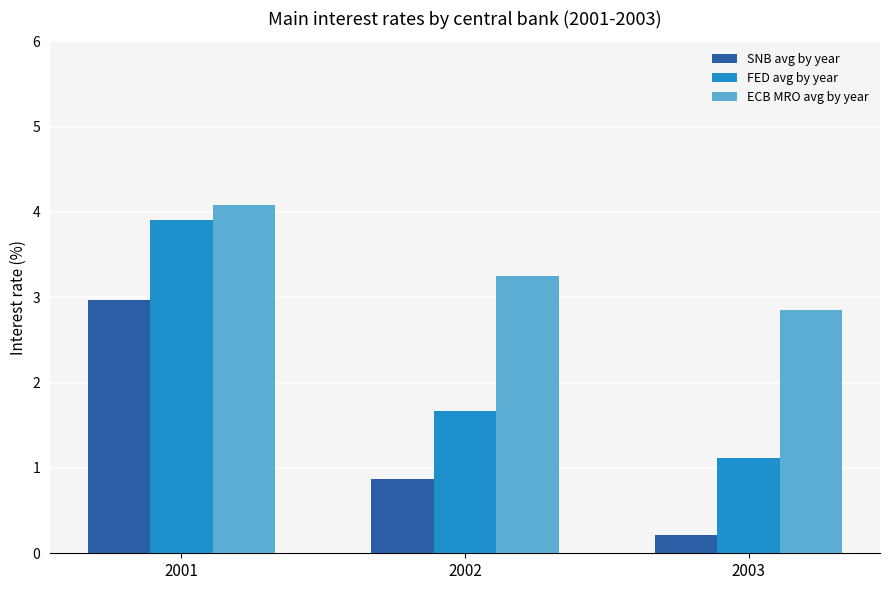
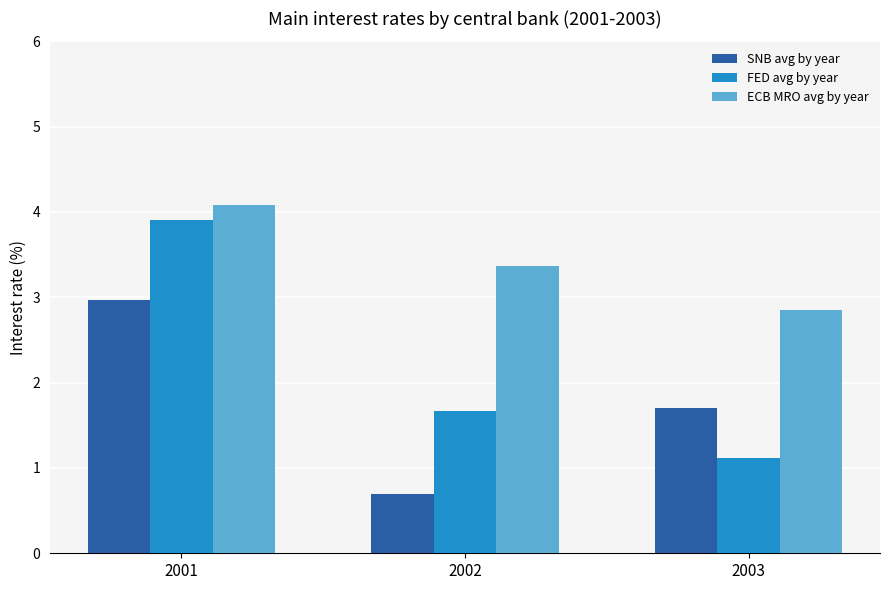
  {
    "SNB avg by year": {
      "2001": 3.0,
-     "2002": 0.9,
-     "2003": 0.2
+     "2002": 0.7,
+     "2003": 1.7
    },
    "FED avg by year": {
      "2001": 3.9,
      "2002": 1.7,
      "2003": 1.1
    },
    "ECB MRO avg by year": {
      "2001": 4.1,
-     "2002": 3.3,
+     "2002": 3.4,
      "2003": 2.9
    }
  }
